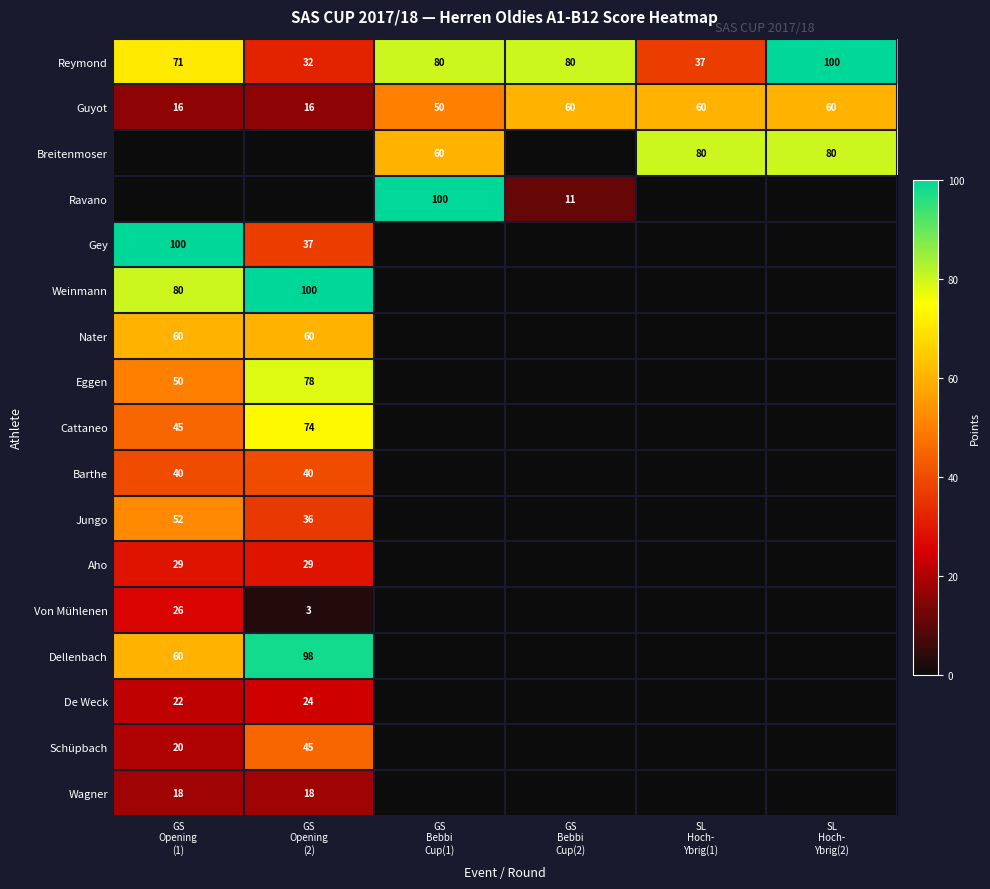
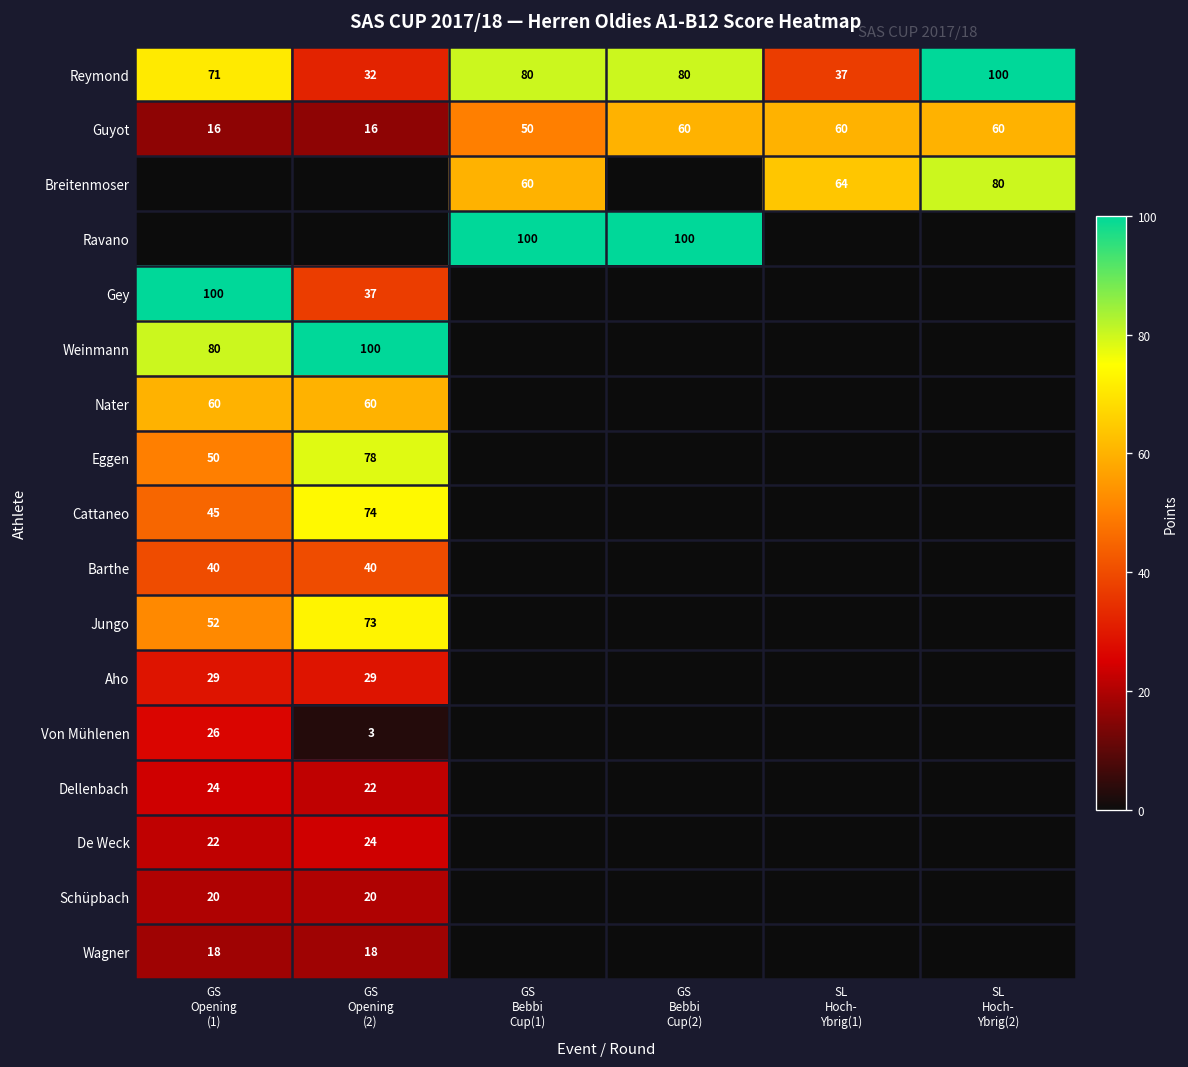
  {
    "Reymond": {
      "GS Opening (1)": 71,
      "GS Opening (2)": 32,
      "GS Bebbi Cup(1)": 80,
      "GS Bebbi Cup(2)": 80,
      "SL Hoch- Ybrig(1)": 37,
      "SL Hoch- Ybrig(2)": 100
    },
    "Guyot": {
      "GS Opening (1)": 16,
      "GS Opening (2)": 16,
      "GS Bebbi Cup(1)": 50,
      "GS Bebbi Cup(2)": 60,
      "SL Hoch- Ybrig(1)": 60,
      "SL Hoch- Ybrig(2)": 60
    },
    "Breitenmoser": {
      "GS Bebbi Cup(1)": 60,
-     "SL Hoch- Ybrig(1)": 80,
+     "SL Hoch- Ybrig(1)": 64,
      "SL Hoch- Ybrig(2)": 80
    },
    "Ravano": {
      "GS Bebbi Cup(1)": 100,
-     "GS Bebbi Cup(2)": 11
+     "GS Bebbi Cup(2)": 100
    },
    "Gey": {
      "GS Opening (1)": 100,
      "GS Opening (2)": 37
    },
    "Weinmann": {
      "GS Opening (1)": 80,
      "GS Opening (2)": 100
    },
    "Nater": {
      "GS Opening (1)": 60,
      "GS Opening (2)": 60
    },
    "Eggen": {
      "GS Opening (1)": 50,
      "GS Opening (2)": 78
    },
    "Cattaneo": {
      "GS Opening (1)": 45,
      "GS Opening (2)": 74
    },
    "Barthe": {
      "GS Opening (1)": 40,
      "GS Opening (2)": 40
    },
    "Jungo": {
      "GS Opening (1)": 52,
-     "GS Opening (2)": 36
+     "GS Opening (2)": 73
    },
    "Aho": {
      "GS Opening (1)": 29,
      "GS Opening (2)": 29
    },
    "Von Mühlenen": {
      "GS Opening (1)": 26,
      "GS Opening (2)": 3
    },
    "Dellenbach": {
-     "GS Opening (1)": 60,
-     "GS Opening (2)": 98
+     "GS Opening (1)": 24,
+     "GS Opening (2)": 22
    },
    "De Weck": {
      "GS Opening (1)": 22,
      "GS Opening (2)": 24
    },
    "Schüpbach": {
      "GS Opening (1)": 20,
-     "GS Opening (2)": 45
+     "GS Opening (2)": 20
    },
    "Wagner": {
      "GS Opening (1)": 18,
      "GS Opening (2)": 18
    }
  }
